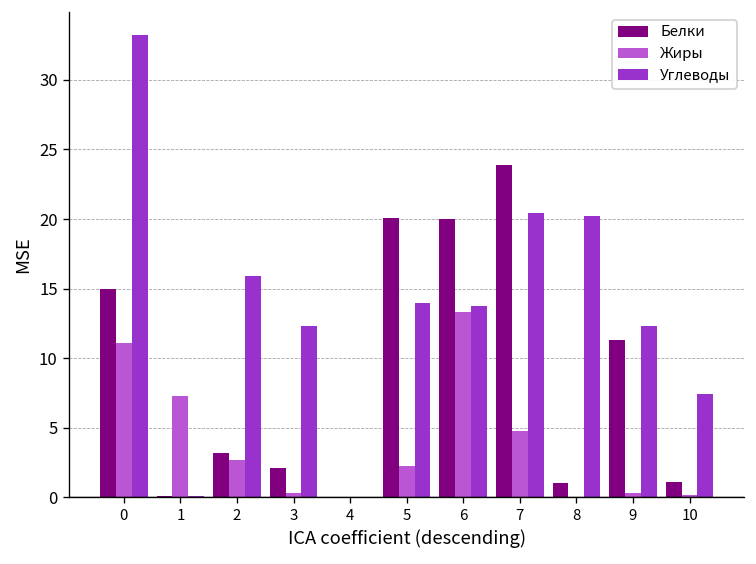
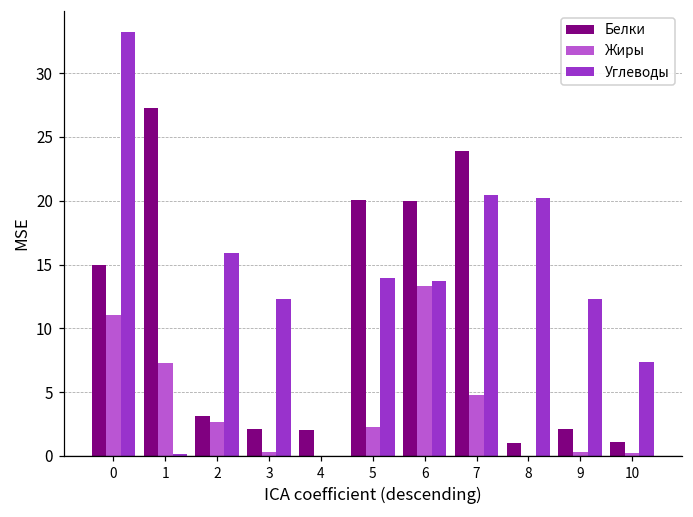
  {
    "Белки": {
      "0": 15.0,
-     "1": 0.1,
+     "1": 27.3,
      "2": 3.2,
      "3": 2.1,
-     "4": 0,
+     "4": 2,
      "5": 20.1,
      "6": 20.0,
      "7": 23.9,
      "8": 1.0,
-     "9": 11.3,
+     "9": 2.1,
      "10": 1.1
    }
  }
